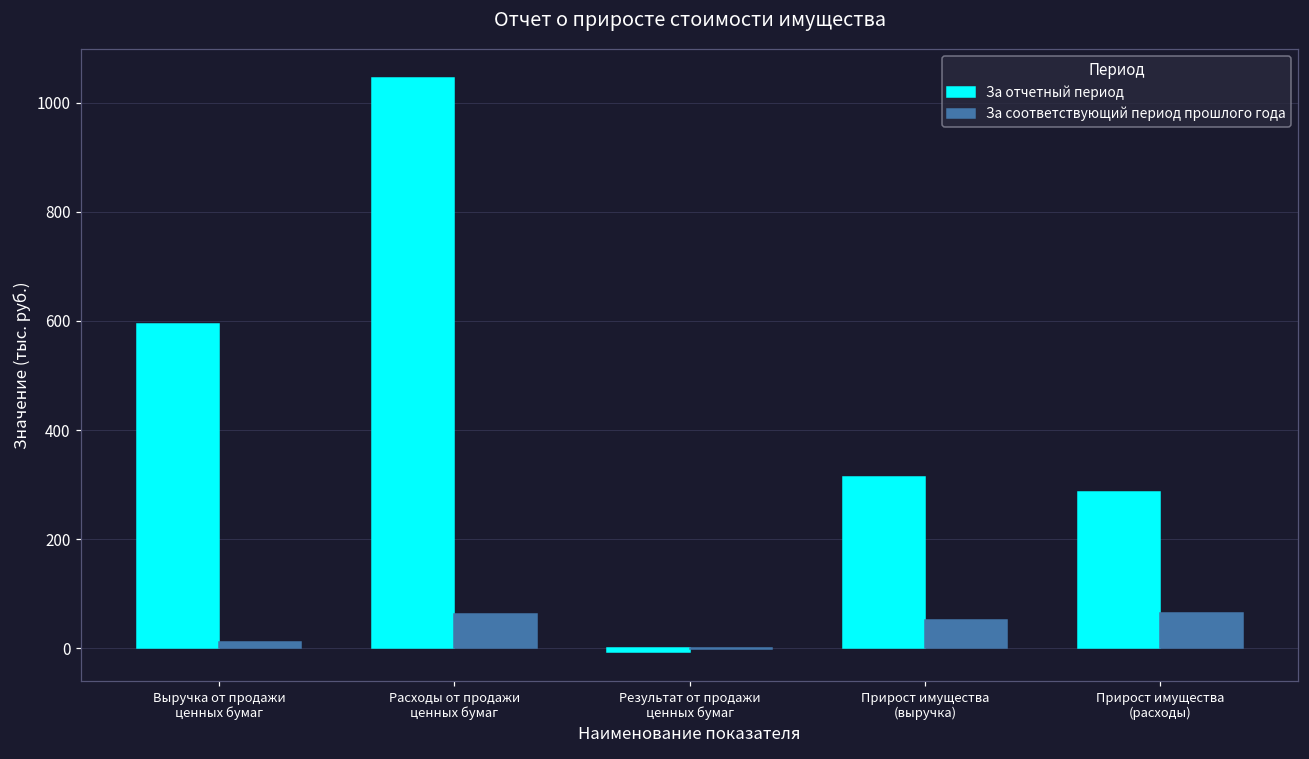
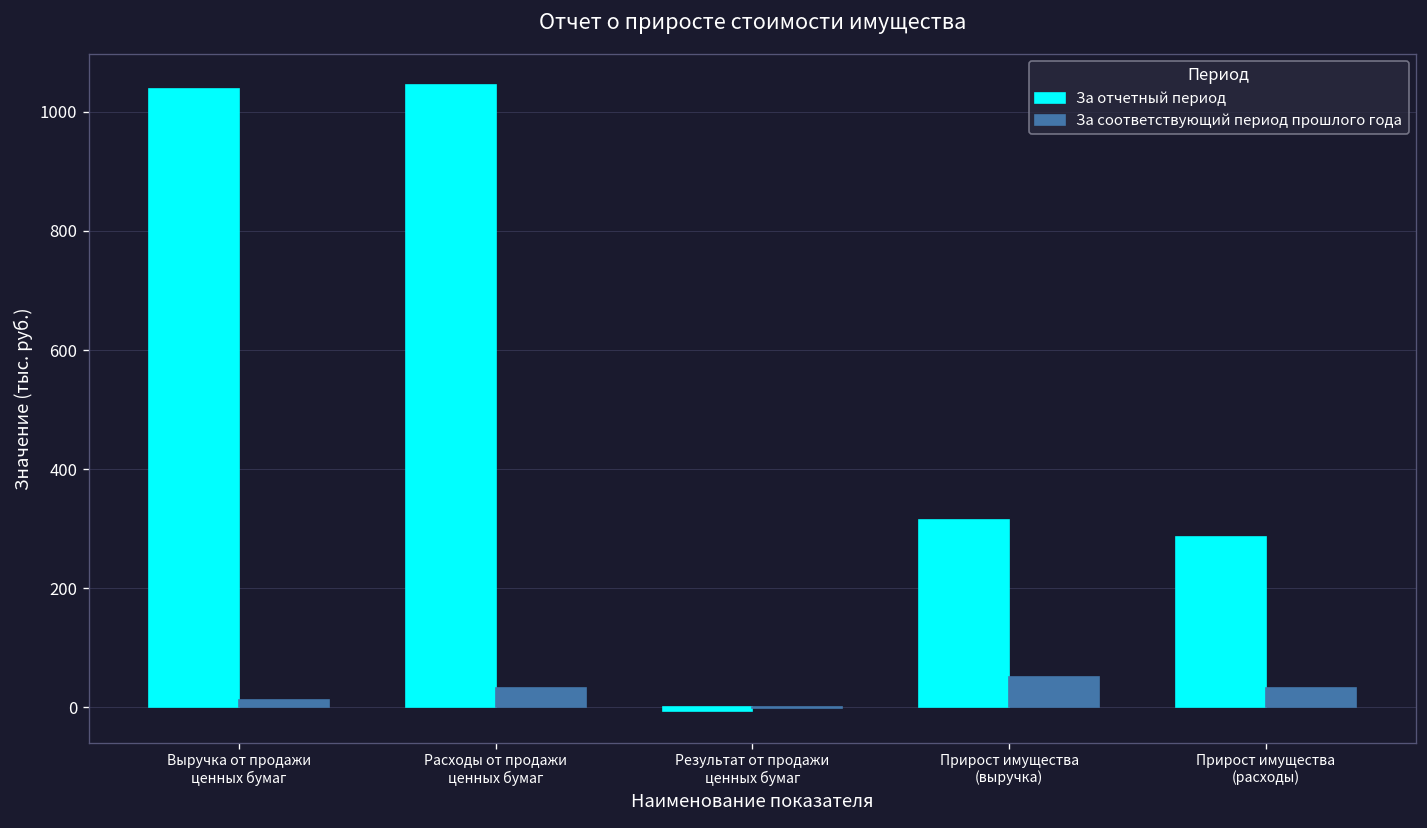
  {
    "За отчетный период": {
-     "Выручка от продажи ценных бумаг": 590,
+     "Выручка от продажи ценных бумаг": 1040,
      "Расходы от продажи ценных бумаг": 1050,
      "Результат от продажи ценных бумаг": -10,
      "Прирост имущества (выручка)": 310,
      "Прирост имущества (расходы)": 290
    },
    "За соответствующий период прошлого года": {
      "Выручка от продажи ценных бумаг": 10,
-     "Расходы от продажи ценных бумаг": 60,
+     "Расходы от продажи ценных бумаг": 30,
      "Прирост имущества (выручка)": 50,
-     "Прирост имущества (расходы)": 70
+     "Прирост имущества (расходы)": 30
    }
  }
